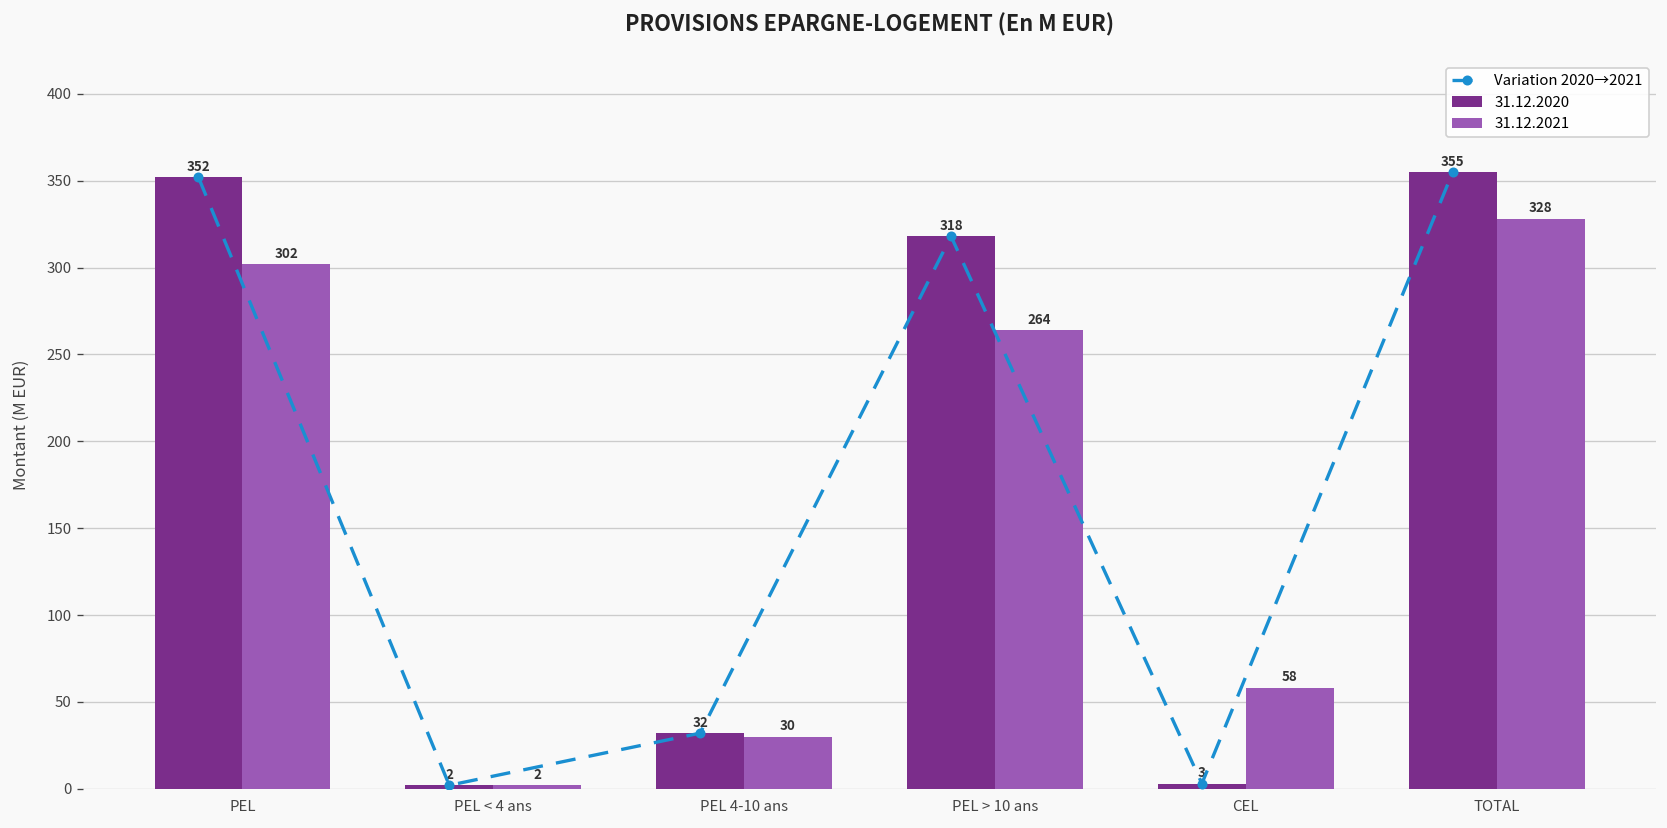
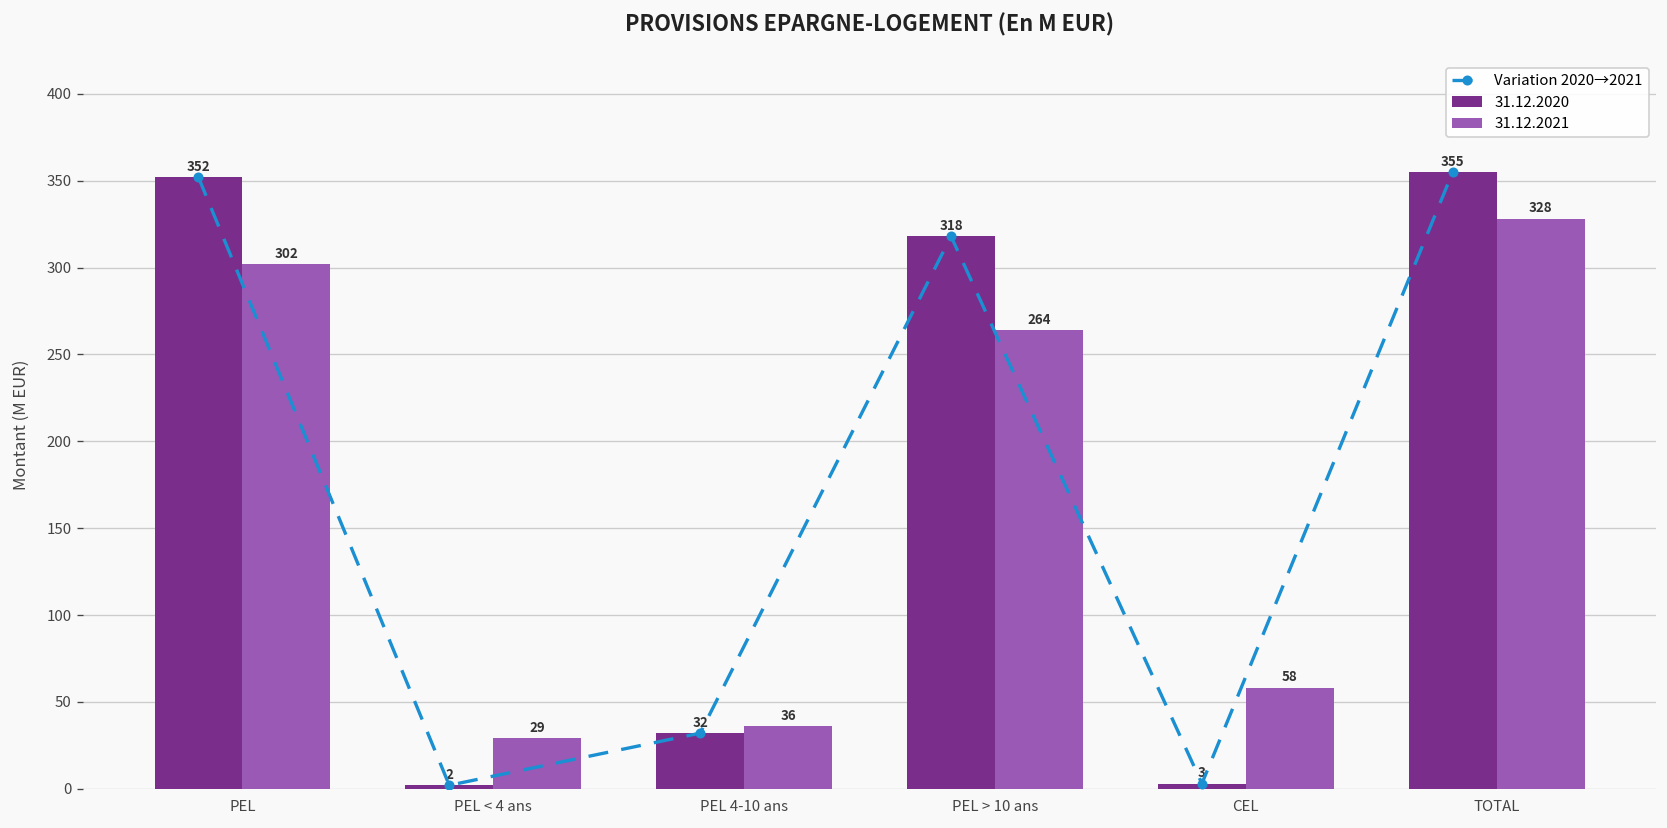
  {
    "31.12.2020": {
      "PEL": 352,
      "PEL < 4 ans": 2,
      "PEL 4-10 ans": 32,
      "PEL > 10 ans": 318,
      "CEL": 3,
      "TOTAL": 355
    },
    "31.12.2021": {
      "PEL": 302,
-     "PEL < 4 ans": 2,
-     "PEL 4-10 ans": 30,
+     "PEL < 4 ans": 29,
+     "PEL 4-10 ans": 36,
      "PEL > 10 ans": 264,
      "CEL": 58,
      "TOTAL": 328
    }
  }
